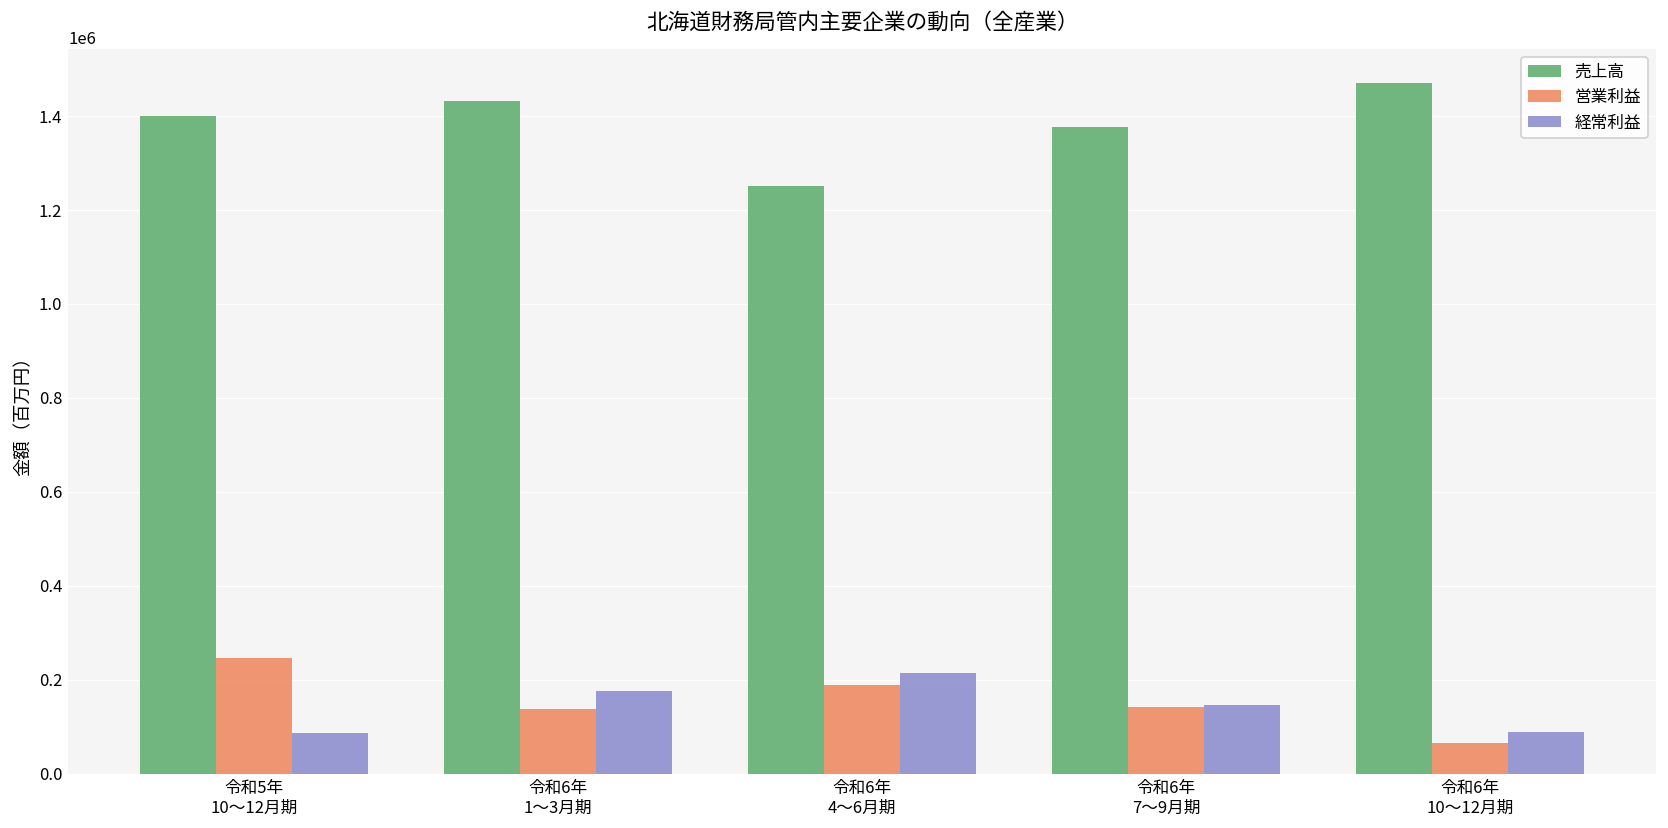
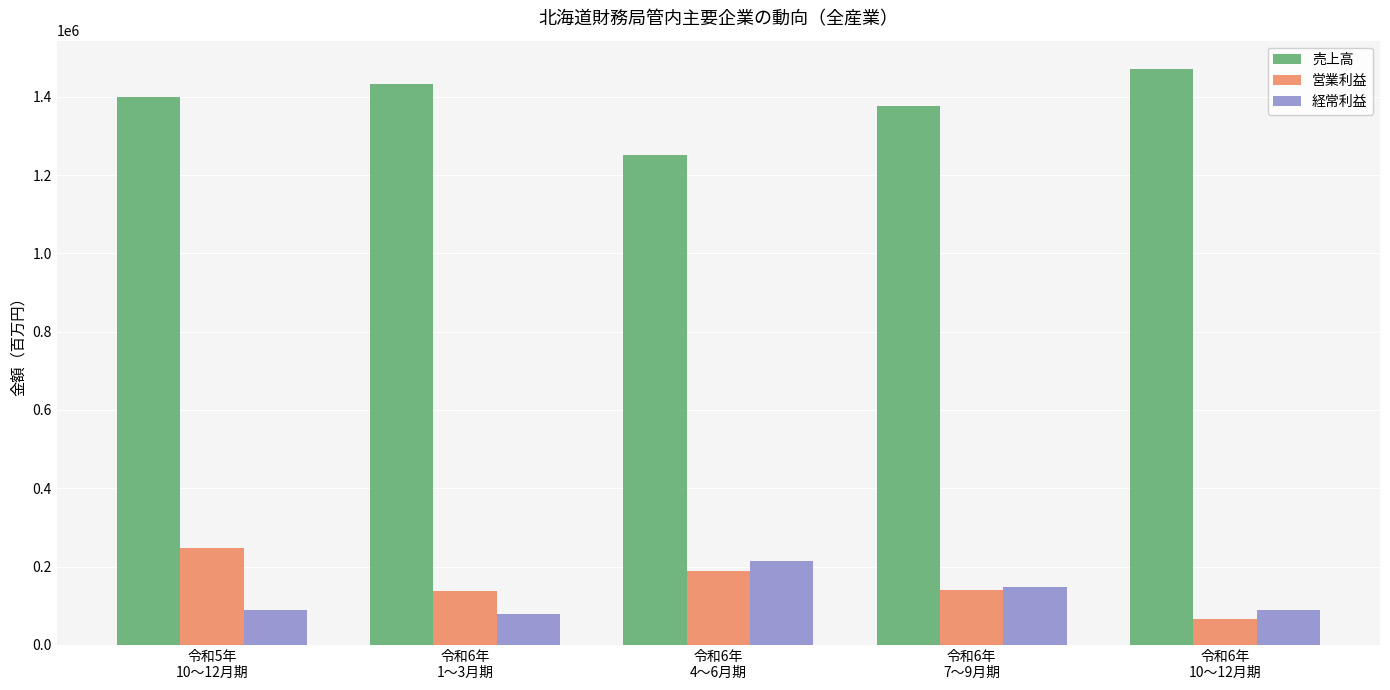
  {
    "売上高": {
      "令和5年 10～12月期": 1400000,
      "令和6年 1～3月期": 1430000,
      "令和6年 4～6月期": 1250000,
      "令和6年 7～9月期": 1380000,
      "令和6年 10～12月期": 1470000
    },
    "営業利益": {
      "令和5年 10～12月期": 250000,
      "令和6年 1～3月期": 140000,
      "令和6年 4～6月期": 190000,
      "令和6年 7～9月期": 140000,
      "令和6年 10～12月期": 70000
    },
    "経常利益": {
      "令和5年 10～12月期": 90000,
-     "令和6年 1～3月期": 180000,
+     "令和6年 1～3月期": 80000,
      "令和6年 4～6月期": 210000,
      "令和6年 7～9月期": 150000,
      "令和6年 10～12月期": 90000
    }
  }
